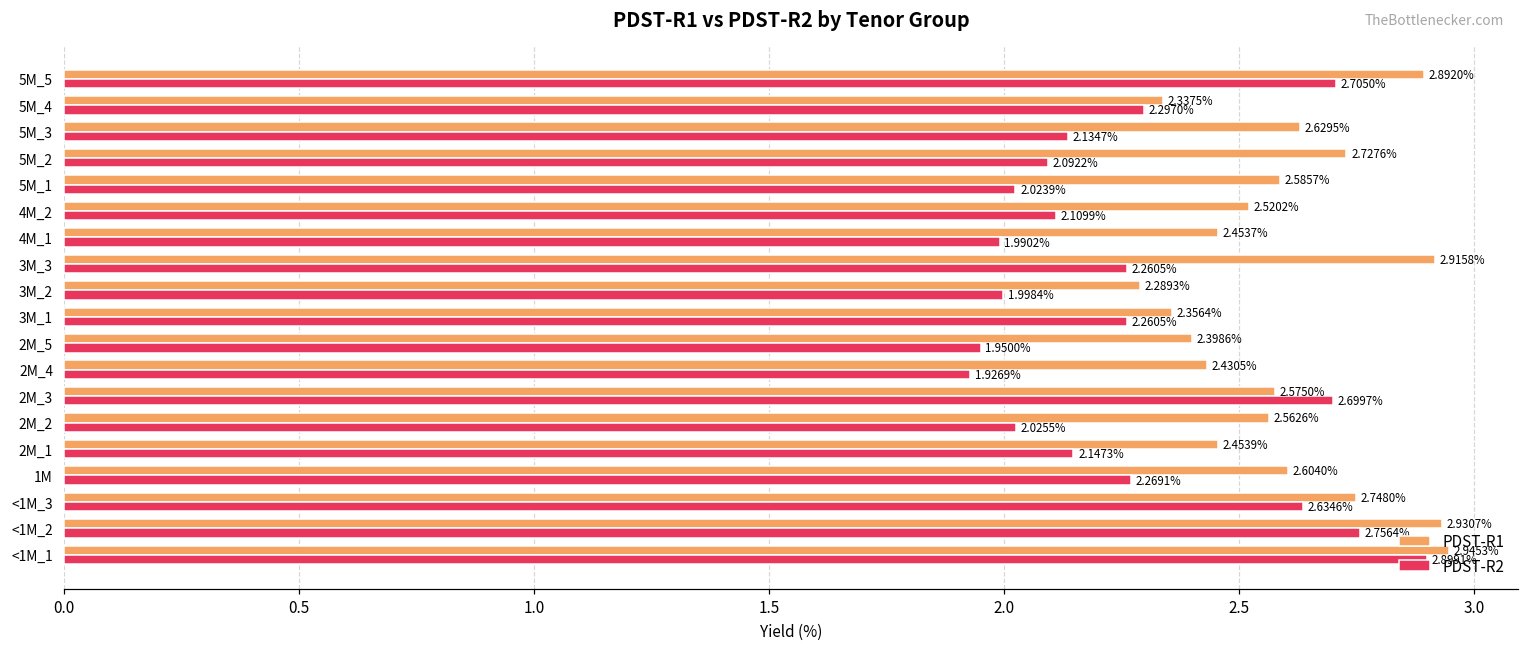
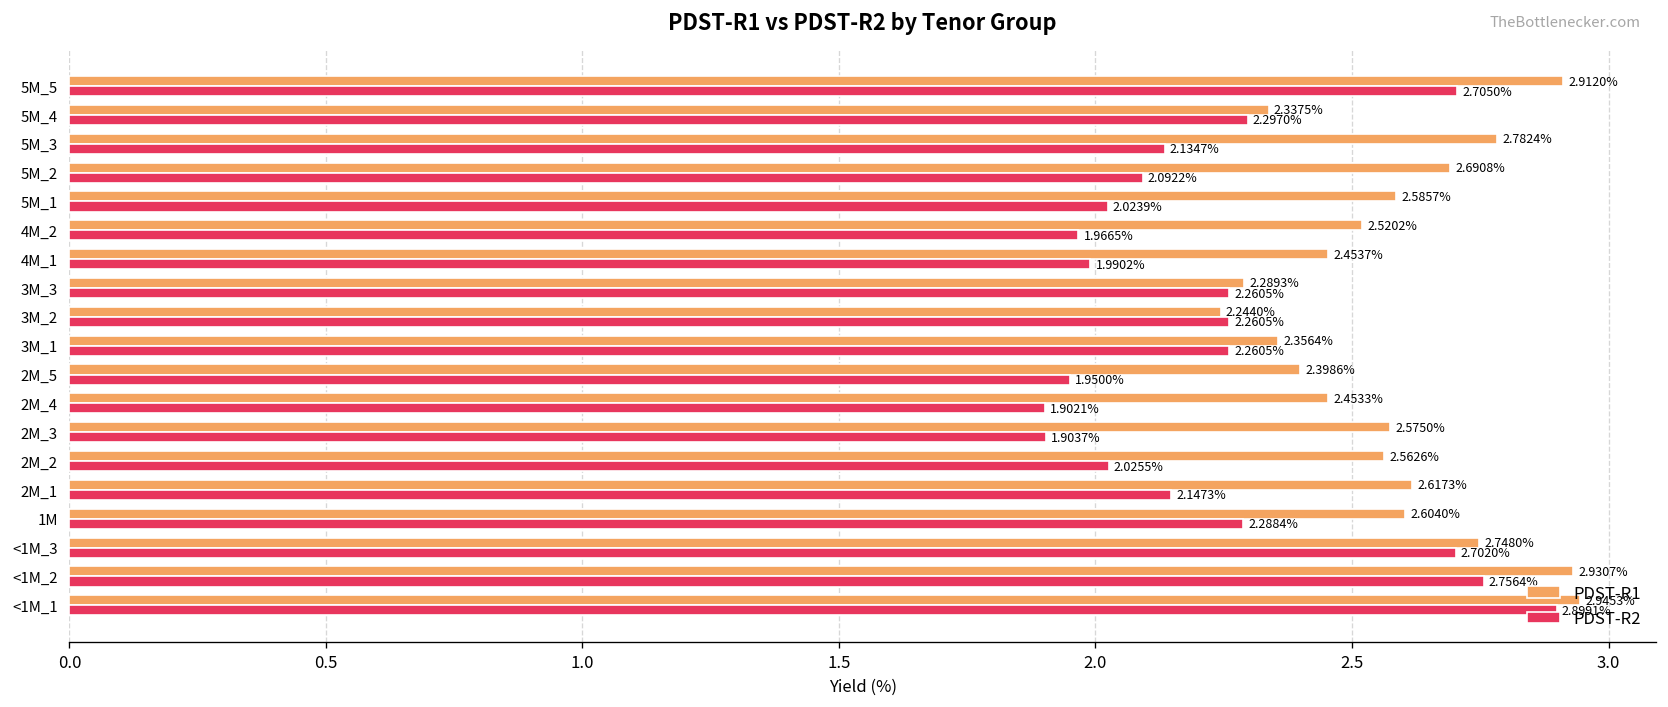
  {
    "PDST-R1": {
-     "5M_5": "2.8920%",
+     "5M_5": "2.9120%",
      "5M_4": "2.3375%",
-     "5M_3": "2.6295%",
-     "5M_2": "2.7276%",
+     "5M_3": "2.7824%",
+     "5M_2": "2.6908%",
      "5M_1": "2.5857%",
      "4M_2": "2.5202%",
      "4M_1": "2.4537%",
-     "3M_3": "2.9158%",
-     "3M_2": "2.2893%",
+     "3M_3": "2.2893%",
+     "3M_2": "2.2440%",
      "3M_1": "2.3564%",
      "2M_5": "2.3986%",
-     "2M_4": "2.4305%",
+     "2M_4": "2.4533%",
      "2M_3": "2.5750%",
      "2M_2": "2.5626%",
-     "2M_1": "2.4539%",
+     "2M_1": "2.6173%",
      "1M": "2.6040%",
      "<1M_3": "2.7480%",
      "<1M_2": "2.9307%",
      "<1M_1": "2.9453%"
    },
    "PDST-R2": {
      "5M_5": "2.7050%",
      "5M_4": "2.2970%",
      "5M_3": "2.1347%",
      "5M_2": "2.0922%",
      "5M_1": "2.0239%",
-     "4M_2": "2.1099%",
+     "4M_2": "1.9665%",
      "4M_1": "1.9902%",
      "3M_3": "2.2605%",
-     "3M_2": "1.9984%",
+     "3M_2": "2.2605%",
      "3M_1": "2.2605%",
      "2M_5": "1.9500%",
-     "2M_4": "1.9269%",
-     "2M_3": "2.6997%",
+     "2M_4": "1.9021%",
+     "2M_3": "1.9037%",
      "2M_2": "2.0255%",
      "2M_1": "2.1473%",
-     "1M": "2.2691%",
-     "<1M_3": "2.6346%",
+     "1M": "2.2884%",
+     "<1M_3": "2.7020%",
      "<1M_2": "2.7564%",
      "<1M_1": "2.8991%"
    }
  }
